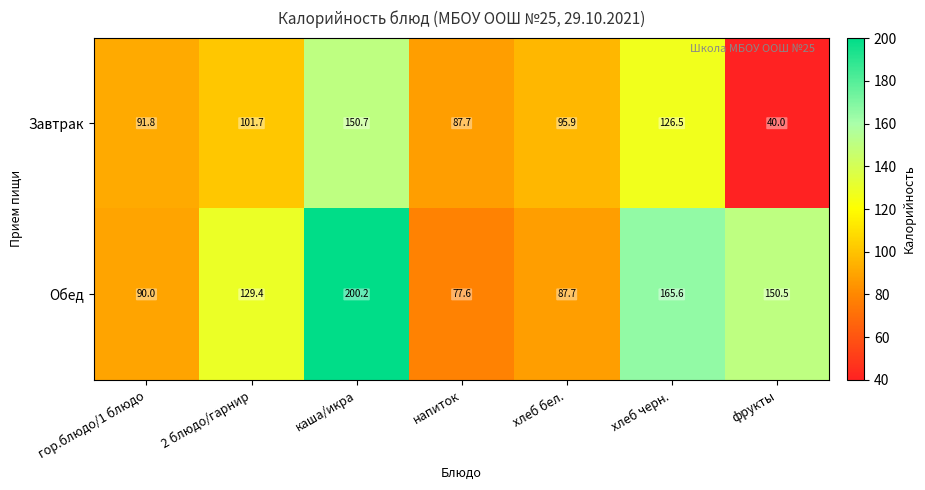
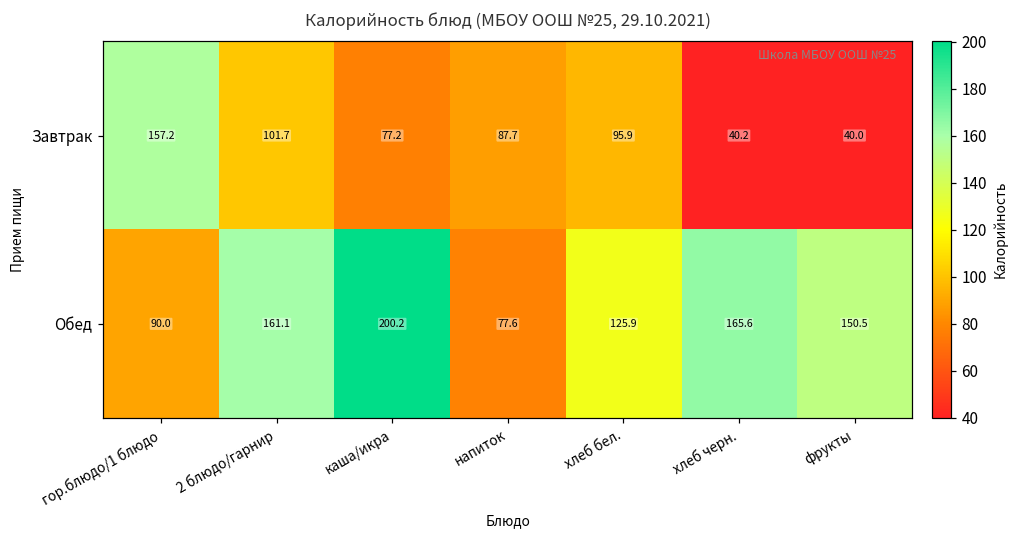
  {
    "Завтрак": {
-     "гор.блюдо/1 блюдо": 91.8,
-     "каша/икра": 150.7,
-     "хлеб черн.": 126.5
+     "гор.блюдо/1 блюдо": 157.2,
+     "каша/икра": 77.2,
+     "хлеб черн.": 40.2
    },
    "Обед": {
-     "2 блюдо/гарнир": 129.4,
-     "хлеб бел.": 87.7
+     "2 блюдо/гарнир": 161.1,
+     "хлеб бел.": 125.9
    }
  }
